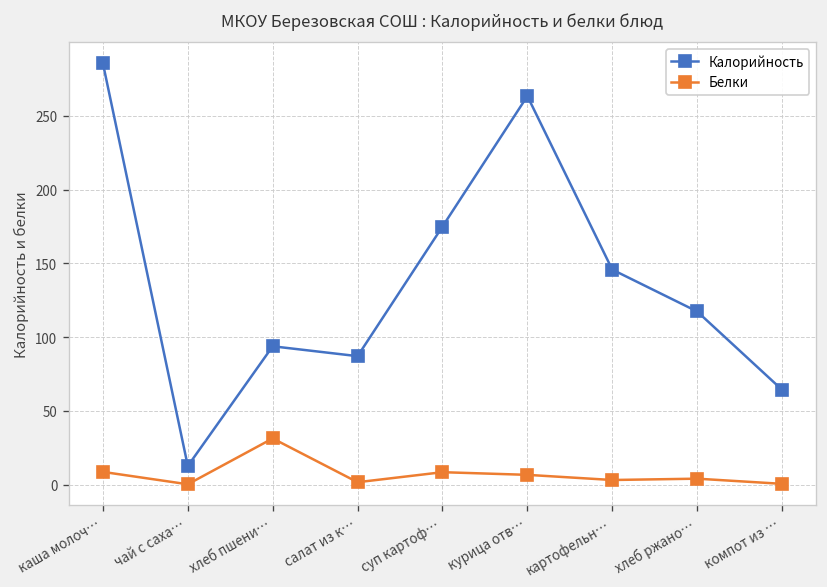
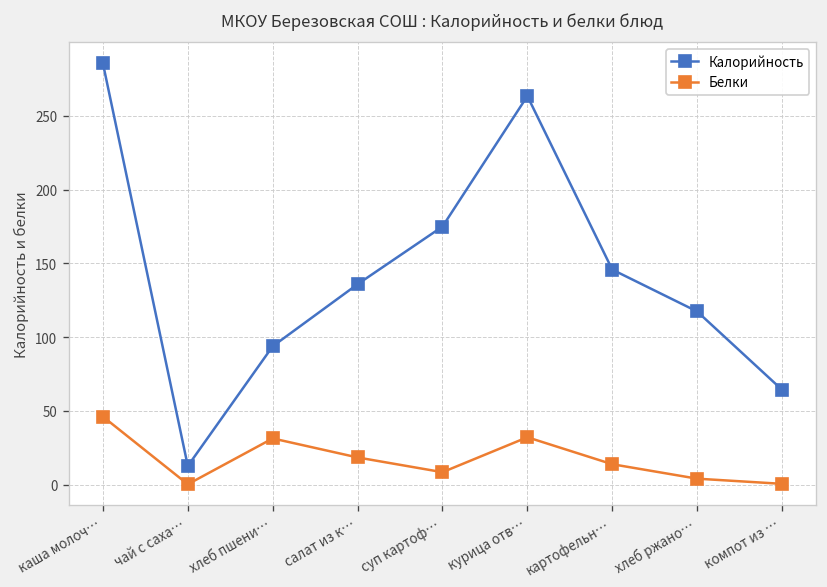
  {
    "Калорийность": {
      "каша молоч…": 286,
      "чай с саха…": 13,
      "хлеб пшени…": 94,
-     "салат из к…": 87,
+     "салат из к…": 136,
      "суп картоф…": 175,
      "курица отв…": 264,
      "картофельн…": 146,
      "хлеб ржано…": 117,
      "компот из …": 64
    },
    "Белки": {
-     "каша молоч…": 9,
+     "каша молоч…": 46,
      "чай с саха…": 0,
      "хлеб пшени…": 31,
-     "салат из к…": 2,
+     "салат из к…": 18,
      "суп картоф…": 8,
-     "курица отв…": 7,
-     "картофельн…": 3,
+     "курица отв…": 32,
+     "картофельн…": 14,
      "хлеб ржано…": 4,
      "компот из …": 1
    }
  }
